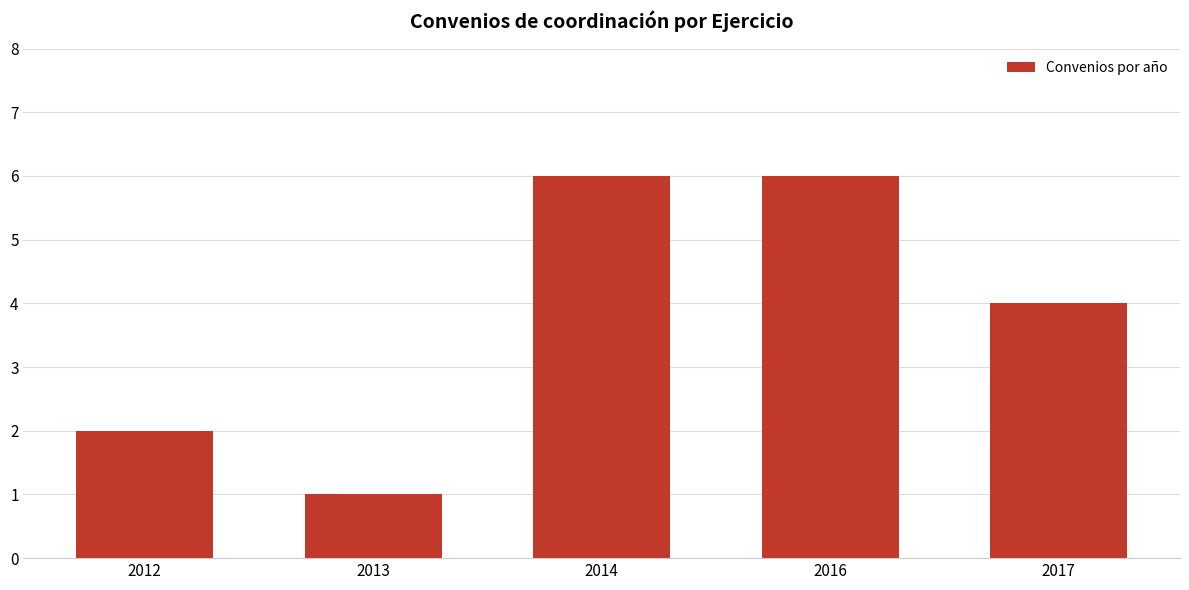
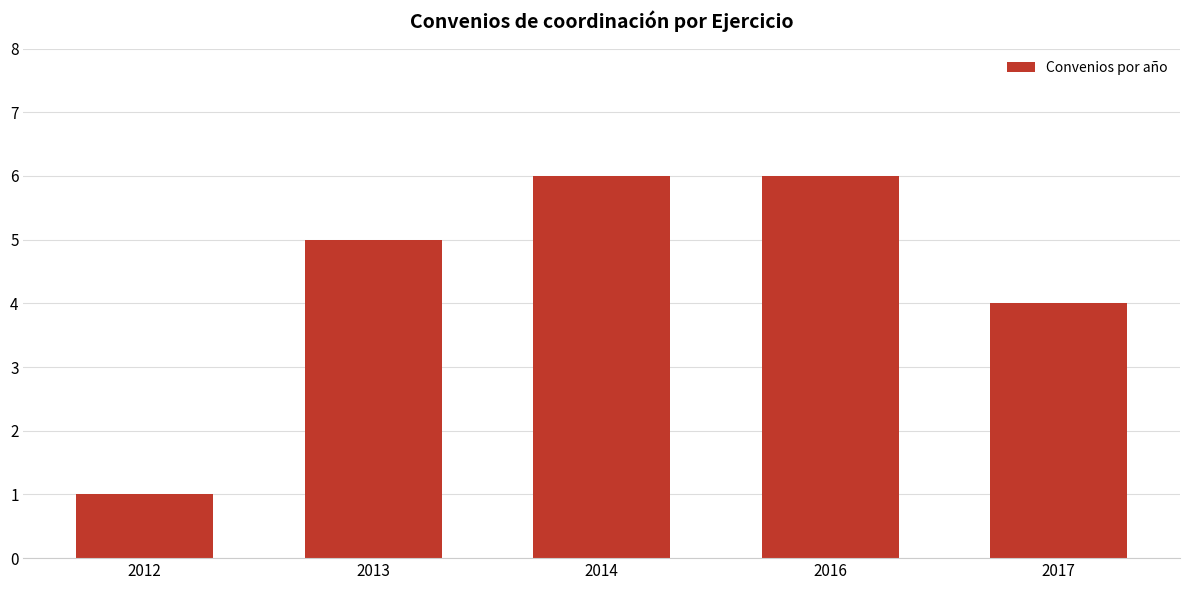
  {
-   "2012": 2,
-   "2013": 1,
+   "2012": 1,
+   "2013": 5,
    "2014": 6,
    "2016": 6,
    "2017": 4
  }
